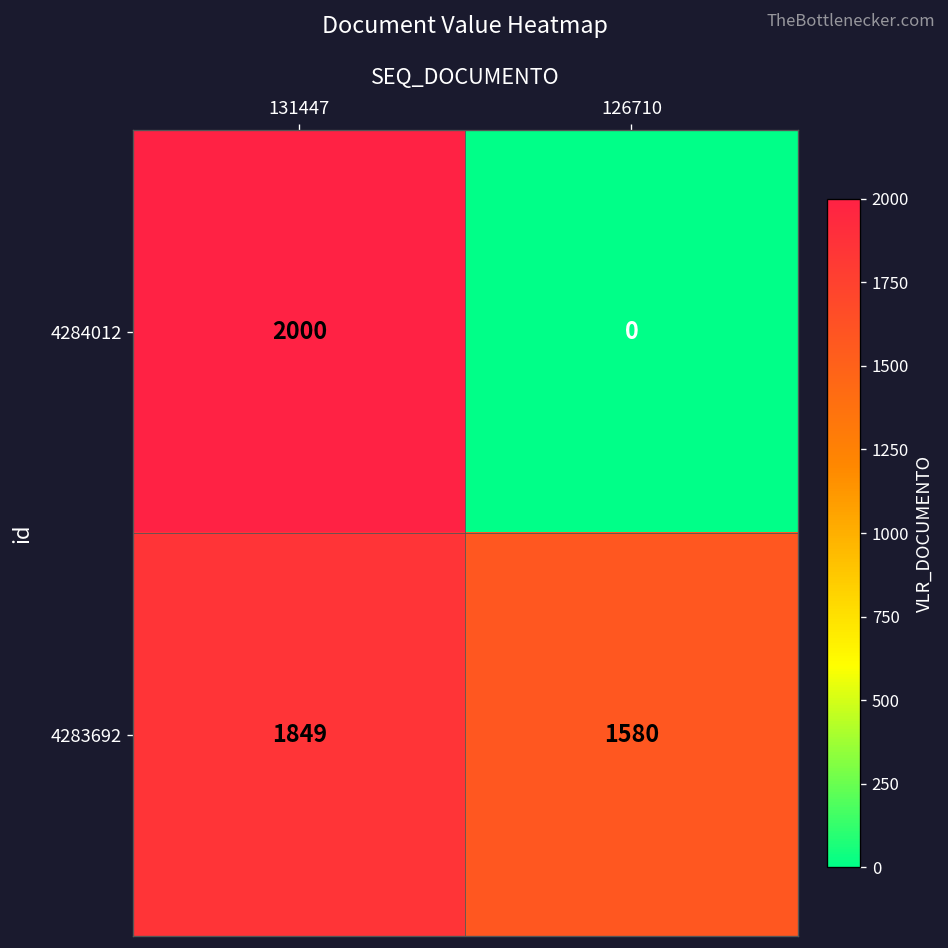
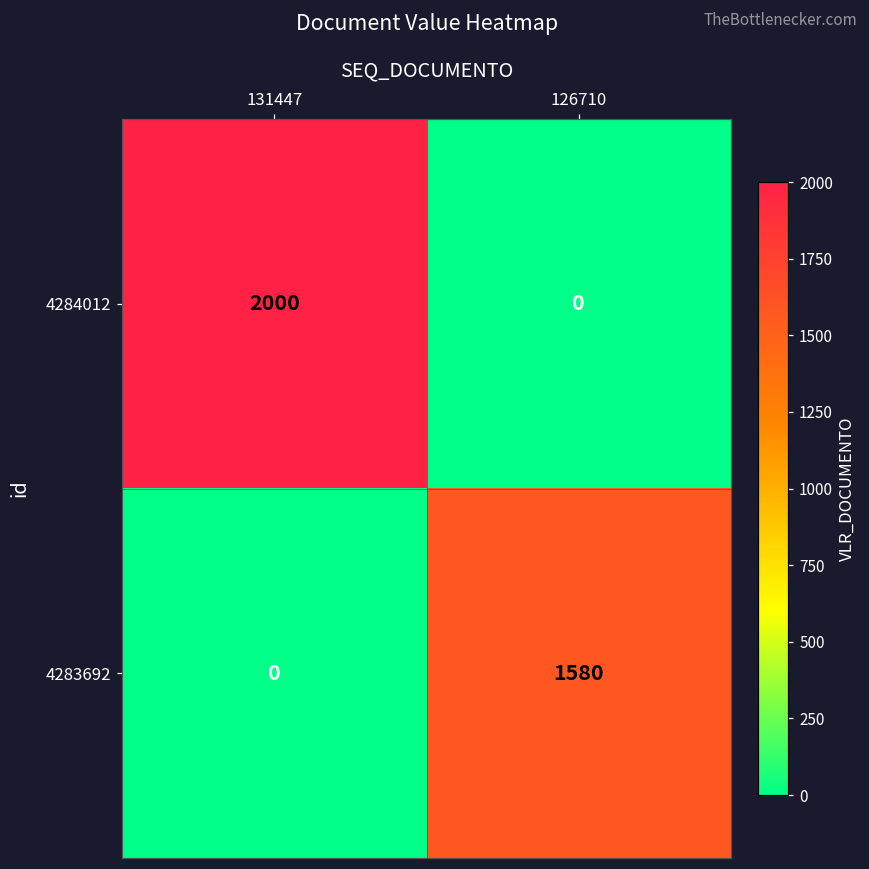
  {
    "4284012": {
      "131447": 2000,
      "126710": 0
    },
    "4283692": {
-     "131447": 1849,
+     "131447": 0,
      "126710": 1580
    }
  }
